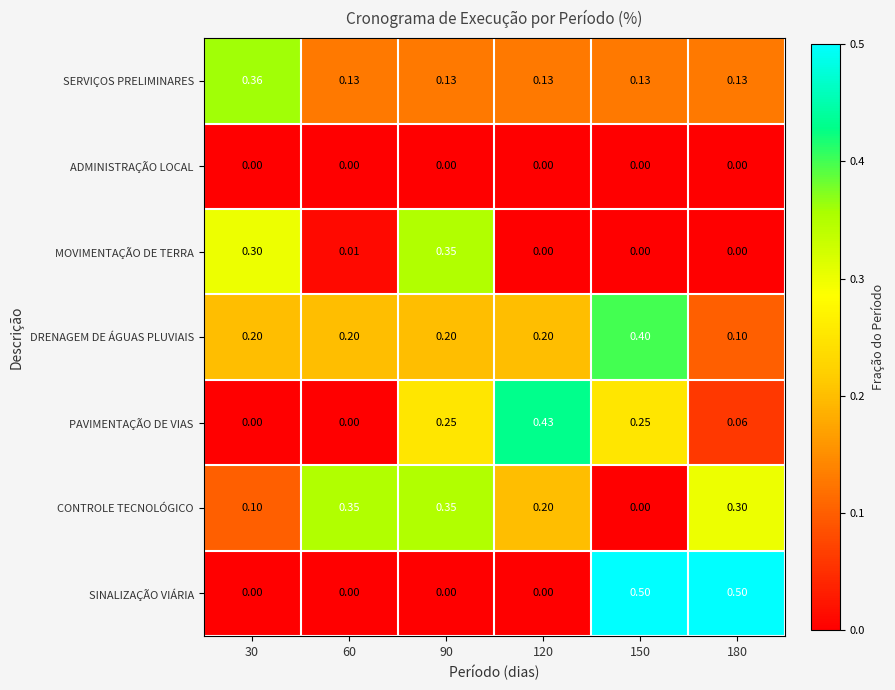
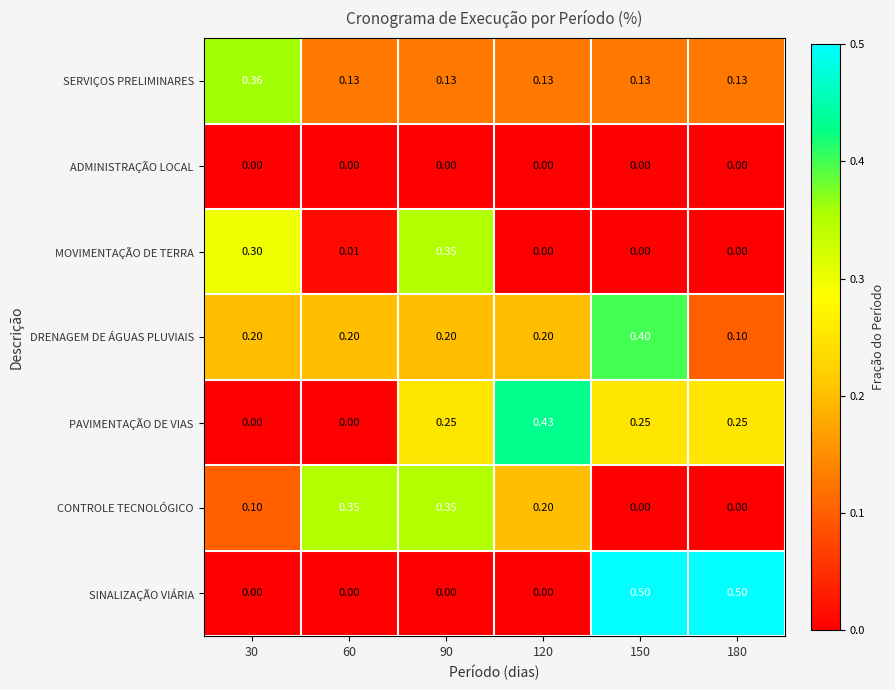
  {
    "SERVIÇOS PRELIMINARES": {
      "30": 0.36,
      "60": 0.13,
      "90": 0.13,
      "120": 0.13,
      "150": 0.13,
      "180": 0.13
    },
    "ADMINISTRAÇÃO LOCAL": {
      "30": 0.00,
      "60": 0.00,
      "90": 0.00,
      "120": 0.00,
      "150": 0.00,
      "180": 0.00
    },
    "MOVIMENTAÇÃO DE TERRA": {
      "30": 0.30,
      "60": 0.01,
      "90": 0.35,
      "120": 0.00,
      "150": 0.00,
      "180": 0.00
    },
    "DRENAGEM DE ÁGUAS PLUVIAIS": {
      "30": 0.20,
      "60": 0.20,
      "90": 0.20,
      "120": 0.20,
      "150": 0.40,
      "180": 0.10
    },
    "PAVIMENTAÇÃO DE VIAS": {
      "30": 0.00,
      "60": 0.00,
      "90": 0.25,
      "120": 0.43,
      "150": 0.25,
-     "180": 0.06
+     "180": 0.25
    },
    "CONTROLE TECNOLÓGICO": {
      "30": 0.10,
      "60": 0.35,
      "90": 0.35,
      "120": 0.20,
      "150": 0.00,
-     "180": 0.30
+     "180": 0.00
    },
    "SINALIZAÇÃO VIÁRIA": {
      "30": 0.00,
      "60": 0.00,
      "90": 0.00,
      "120": 0.00,
      "150": 0.50,
      "180": 0.50
    }
  }
